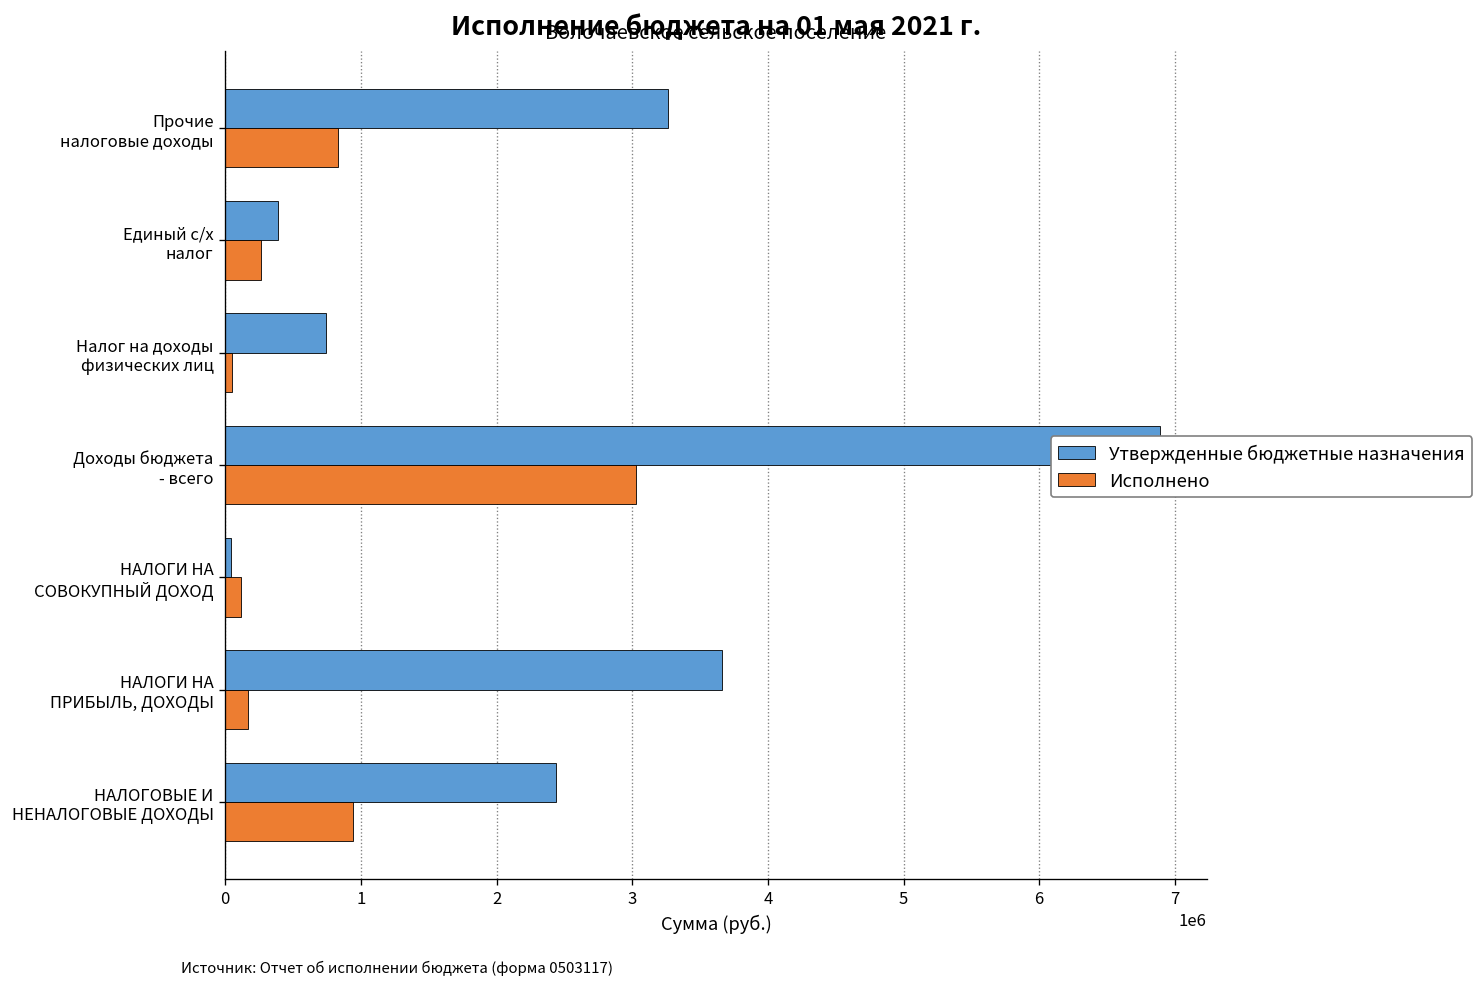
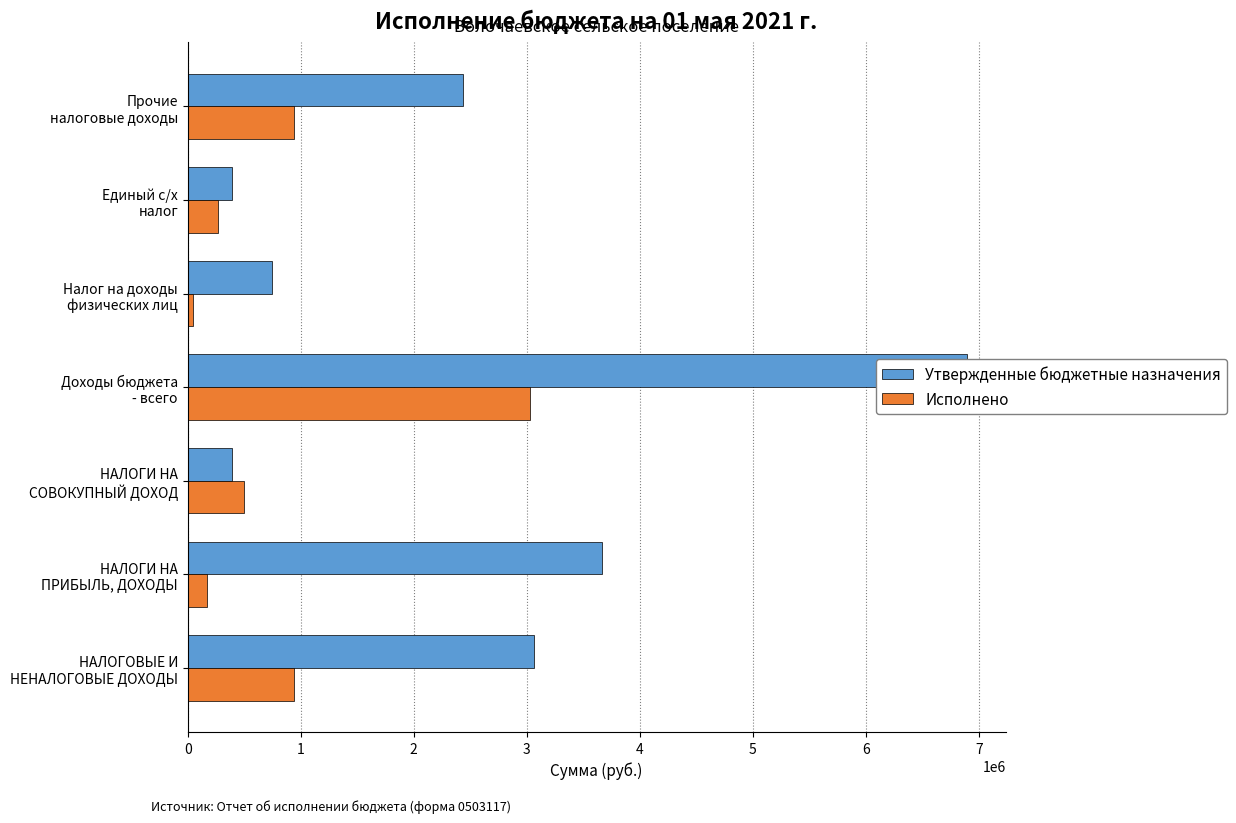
  {
    "Утвержденные бюджетные назначения": {
-     "Прочие налоговые доходы": 3270000,
+     "Прочие налоговые доходы": 2430000,
      "Единый с/х налог": 390000,
      "Налог на доходы физических лиц": 740000,
-     "НАЛОГИ НА СОВОКУПНЫЙ ДОХОД": 40000,
+     "НАЛОГИ НА СОВОКУПНЫЙ ДОХОД": 390000,
      "НАЛОГИ НА ПРИБЫЛЬ, ДОХОДЫ": 3660000,
-     "НАЛОГОВЫЕ И НЕНАЛОГОВЫЕ ДОХОДЫ": 2430000
+     "НАЛОГОВЫЕ И НЕНАЛОГОВЫЕ ДОХОДЫ": 3060000
    },
    "Исполнено": {
-     "Прочие налоговые доходы": 830000,
+     "Прочие налоговые доходы": 940000,
      "Единый с/х налог": 270000,
      "Налог на доходы физических лиц": 50000,
      "Доходы бюджета - всего": 3030000,
-     "НАЛОГИ НА СОВОКУПНЫЙ ДОХОД": 120000,
+     "НАЛОГИ НА СОВОКУПНЫЙ ДОХОД": 500000,
      "НАЛОГИ НА ПРИБЫЛЬ, ДОХОДЫ": 170000,
      "НАЛОГОВЫЕ И НЕНАЛОГОВЫЕ ДОХОДЫ": 940000
    }
  }
